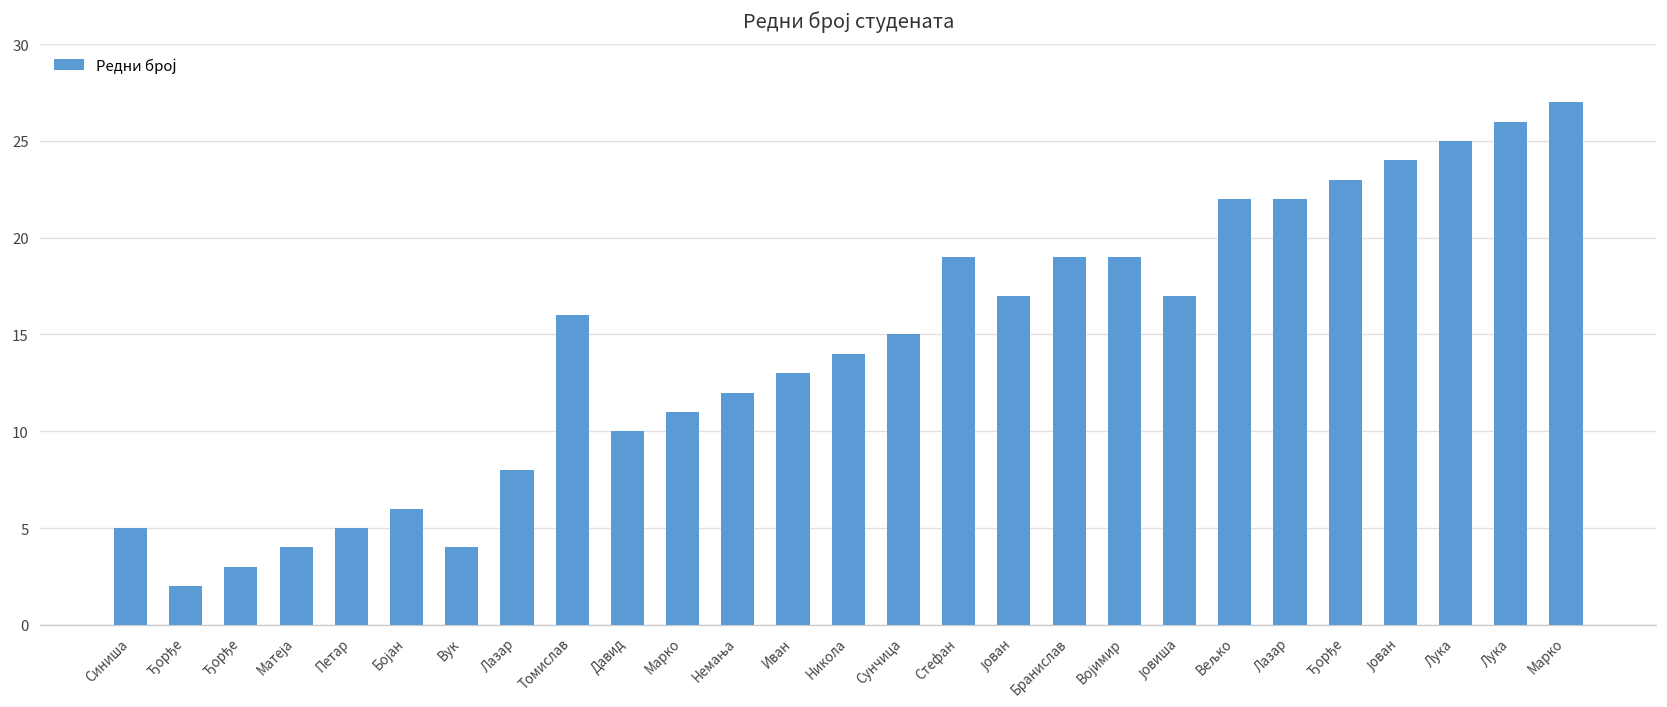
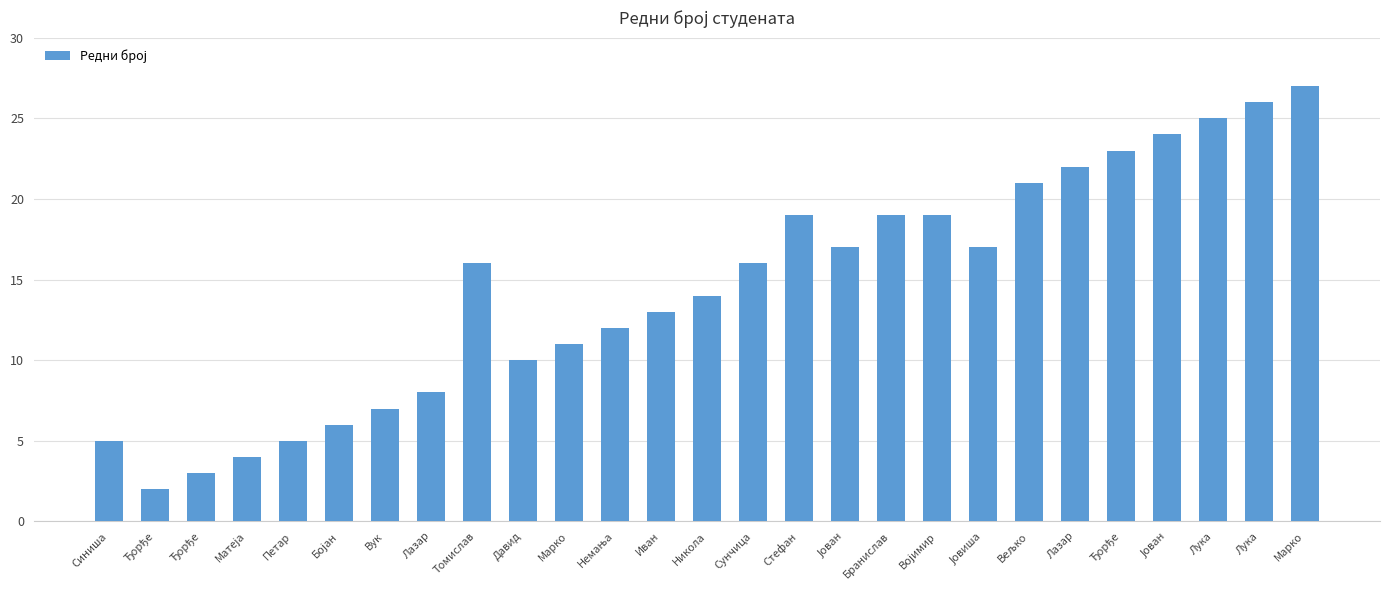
  {
    "Синиша": 5,
    "Матеја": 4,
    "Петар": 5,
    "Бојан": 6,
-   "Вук": 4,
+   "Вук": 7,
    "Томислав": 16,
    "Давид": 10,
    "Немања": 12,
    "Иван": 13,
    "Никола": 14,
-   "Сунчица": 15,
+   "Сунчица": 16,
    "Стефан": 19,
    "Бранислав": 19,
    "Војимир": 19,
    "Јовиша": 17,
-   "Вељко": 22
+   "Вељко": 21
  }
